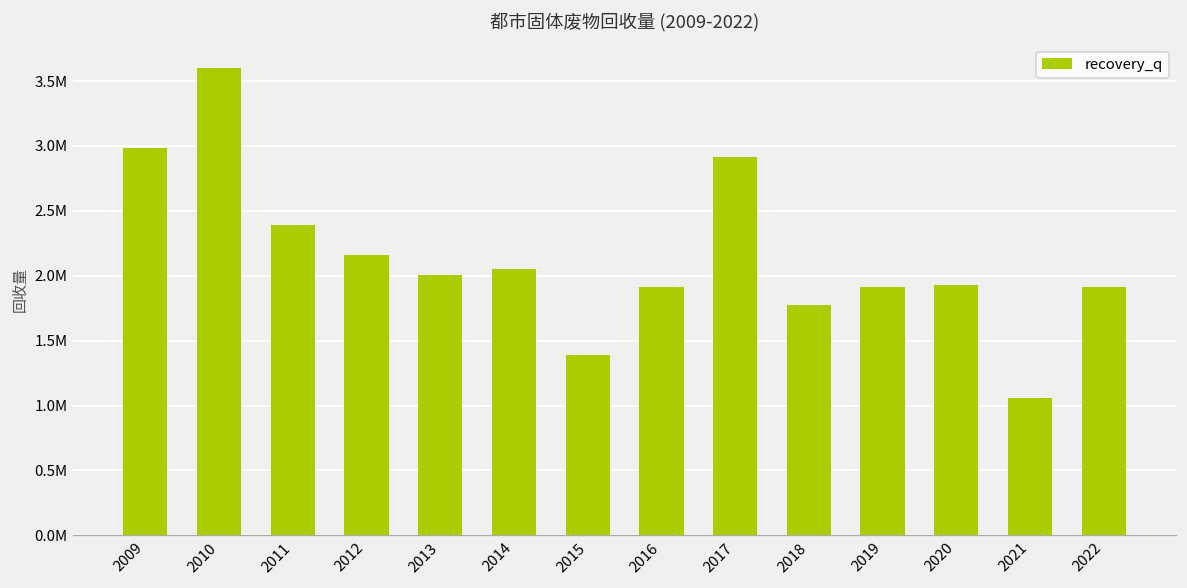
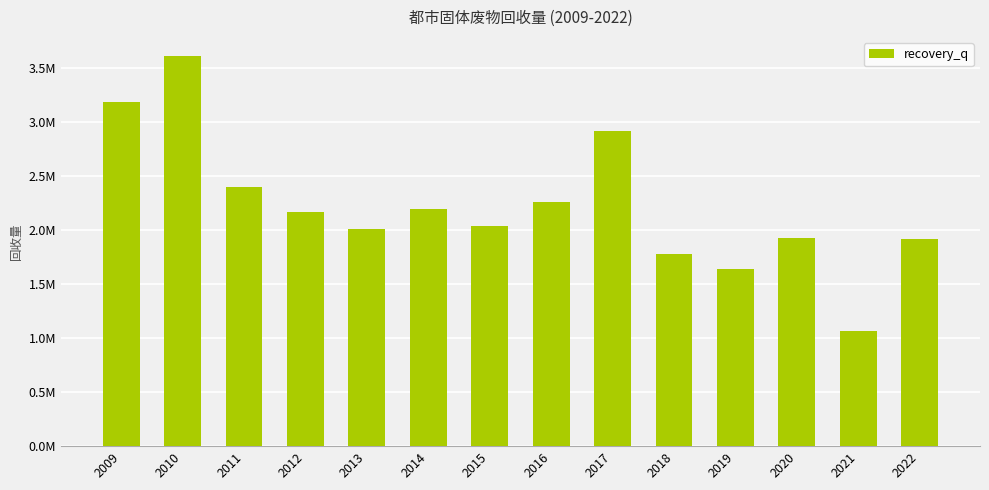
  {
-   "2009": 2990000,
+   "2009": 3180000,
    "2010": 3600000,
    "2011": 2390000,
    "2012": 2160000,
    "2013": 2010000,
-   "2014": 2050000,
-   "2015": 1390000,
-   "2016": 1910000,
+   "2014": 2190000,
+   "2015": 2030000,
+   "2016": 2250000,
    "2017": 2910000,
    "2018": 1780000,
-   "2019": 1910000,
+   "2019": 1640000,
    "2020": 1930000,
    "2021": 1060000,
    "2022": 1910000
  }
